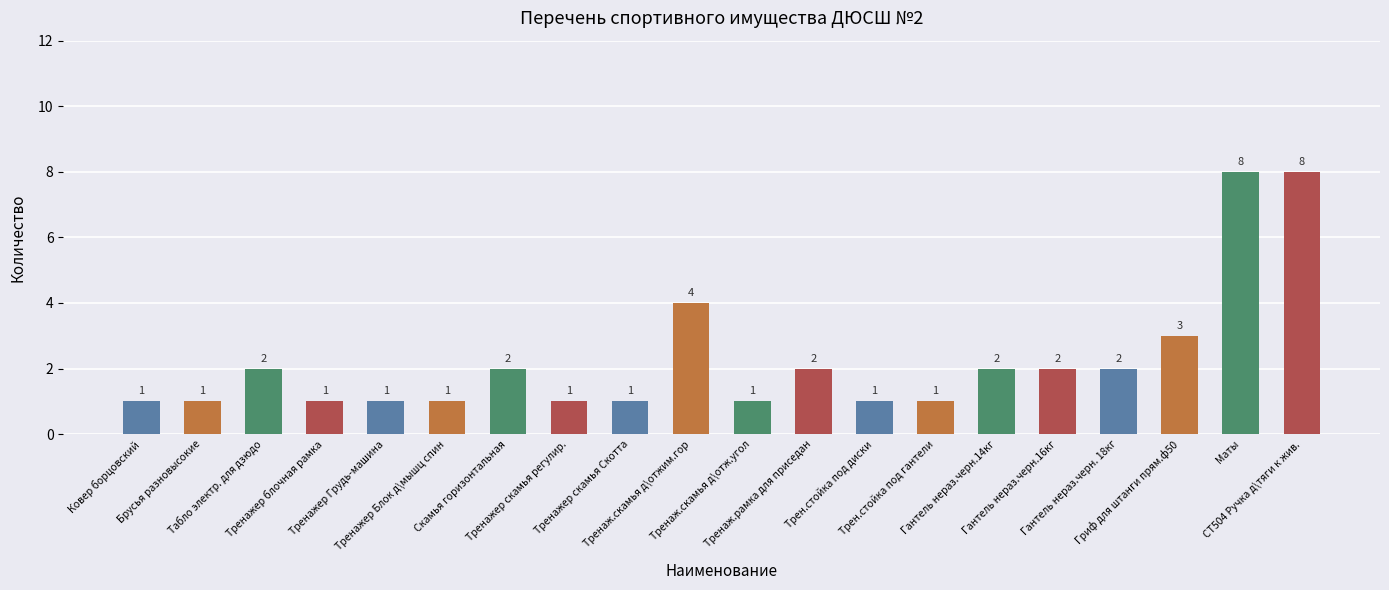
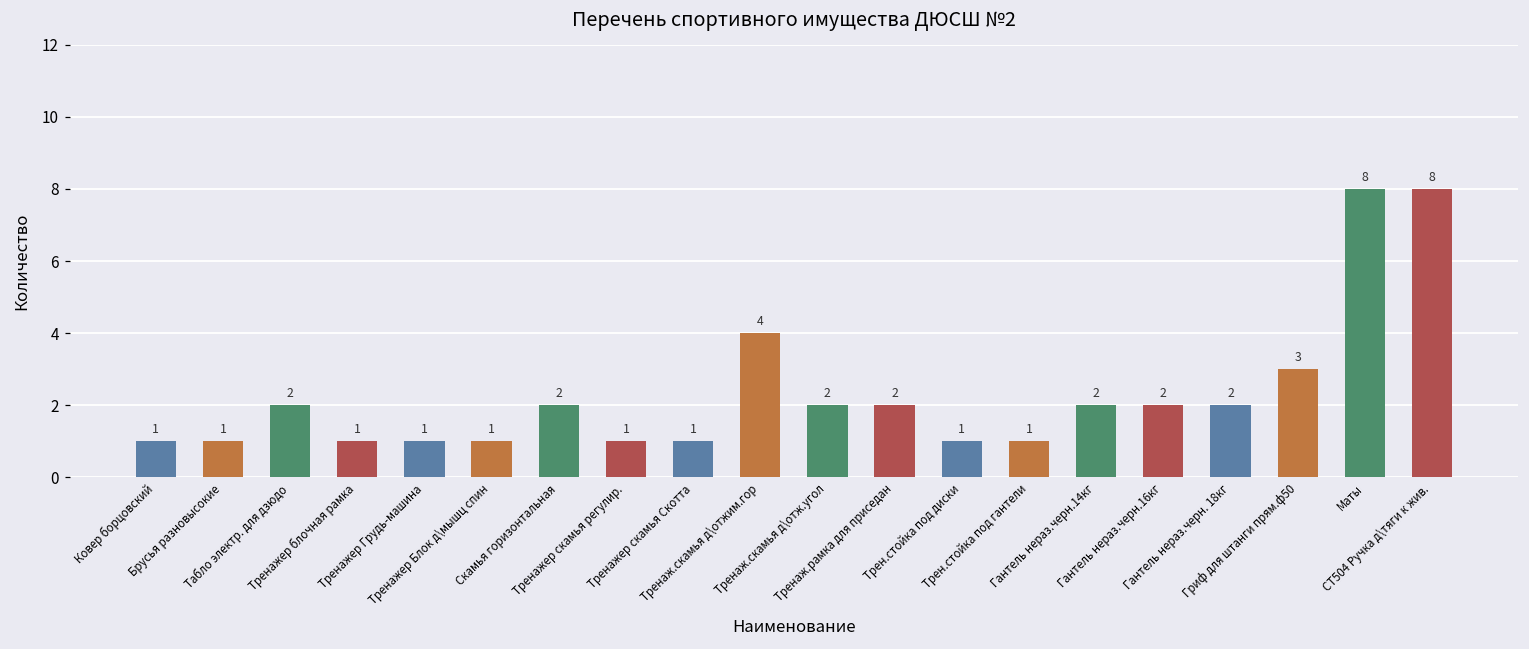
  {
    "Ковер борцовский": 1,
    "Брусья разновысокие": 1,
    "Табло электр. для дзюдо": 2,
    "Тренажер блочная рамка": 1,
    "Тренажер Грудь-машина": 1,
    "Тренажер Блок д\\мышц спин": 1,
    "Скамья горизонтальная": 2,
    "Тренажер скамья регулир.": 1,
    "Тренажер скамья Скотта": 1,
    "Тренаж.скамья д\\отжим.гор": 4,
-   "Тренаж.скамья д\\отж.угол": 1,
+   "Тренаж.скамья д\\отж.угол": 2,
    "Тренаж.рамка для приседан": 2,
    "Трен.стойка под диски": 1,
    "Трен.стойка под гантели": 1,
    "Гантель нераз.черн.14кг": 2,
    "Гантель нераз.черн.16кг": 2,
    "Гантель нераз.черн. 18кг": 2,
    "Гриф для штанги прям.ф50": 3,
    "Маты": 8,
    "СТ504 Ручка д\\тяги к жив.": 8
  }
